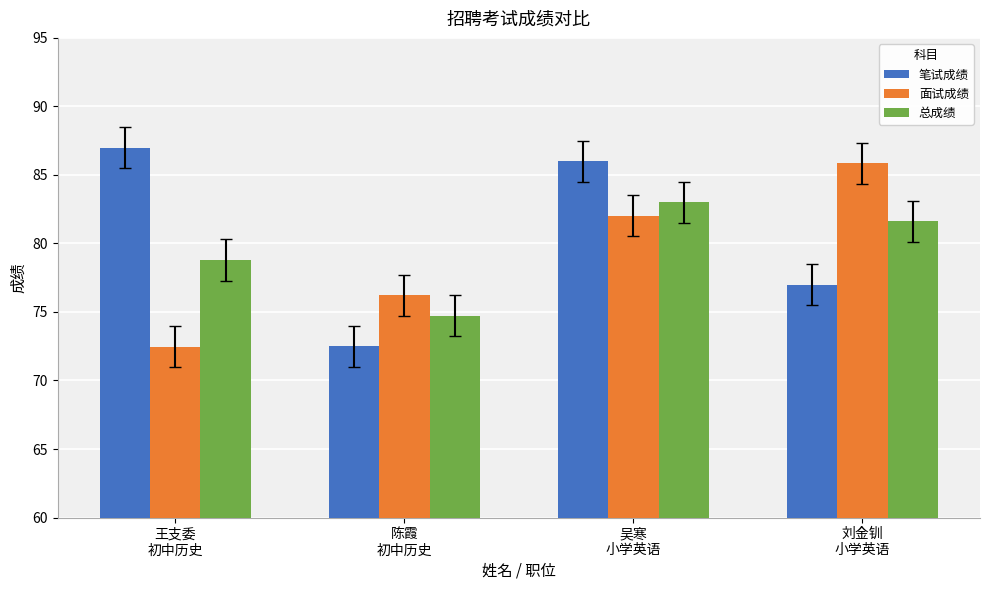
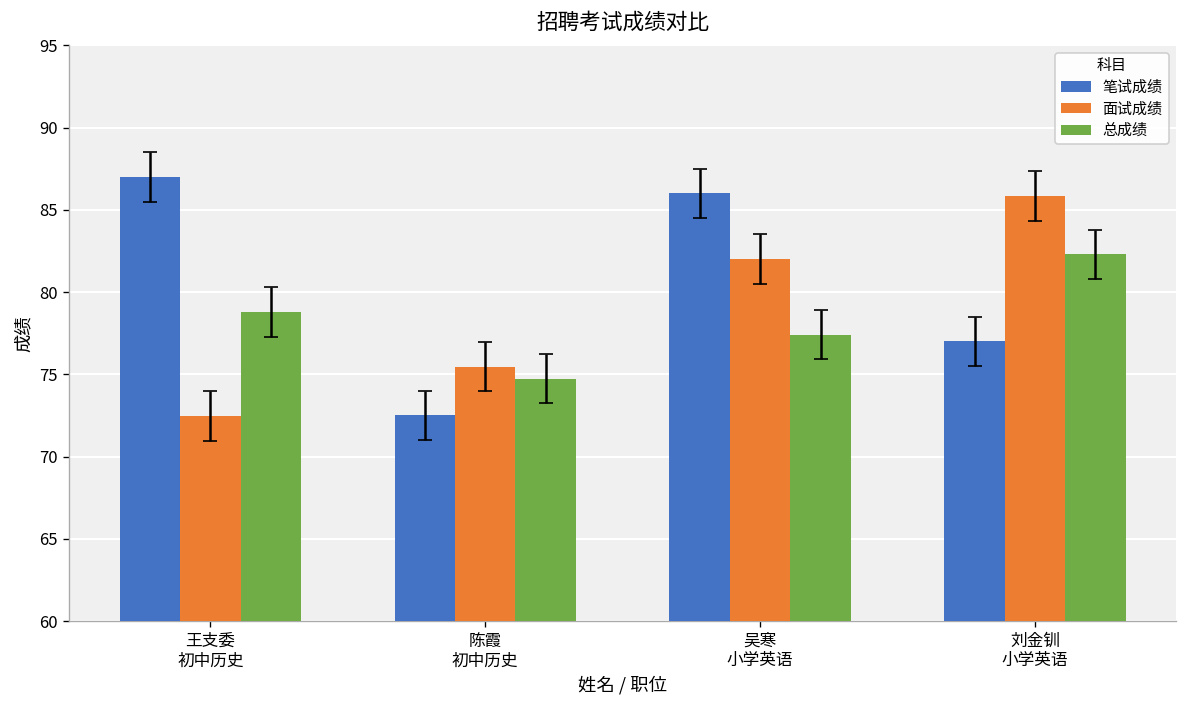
  {
    "面试成绩": {
      "王支委 初中历史": 72.5,
-     "陈霞 初中历史": 76.2,
+     "陈霞 初中历史": 75.5,
      "吴寒 小学英语": 82.0,
      "刘金钏 小学英语": 85.8
    },
    "总成绩": {
      "王支委 初中历史": 78.8,
      "陈霞 初中历史": 74.7,
-     "吴寒 小学英语": 83.0,
-     "刘金钏 小学英语": 81.6
+     "吴寒 小学英语": 77.4,
+     "刘金钏 小学英语": 82.3
    }
  }
